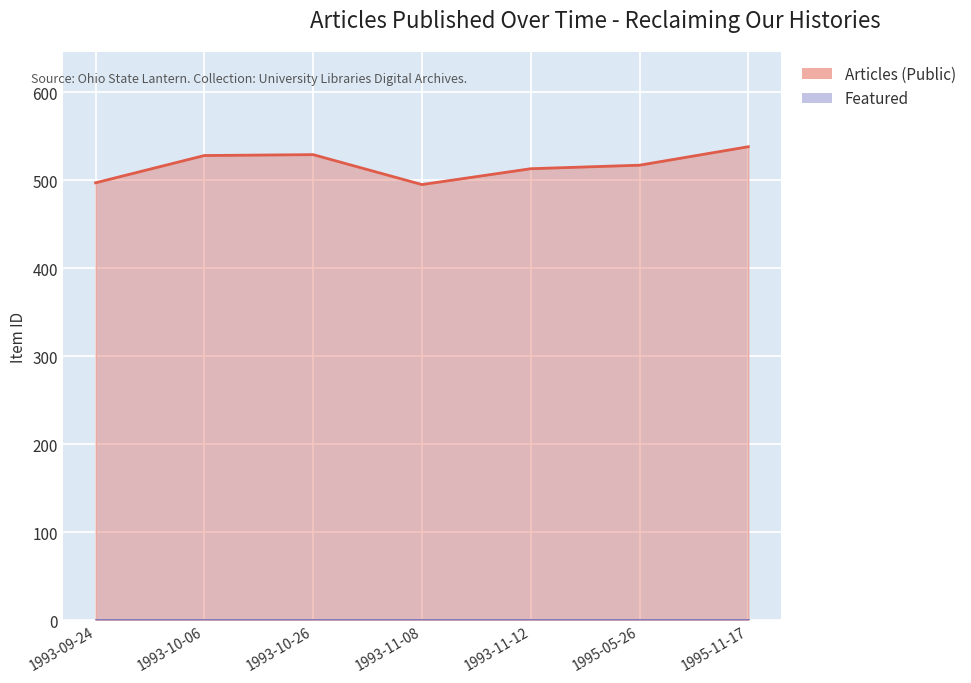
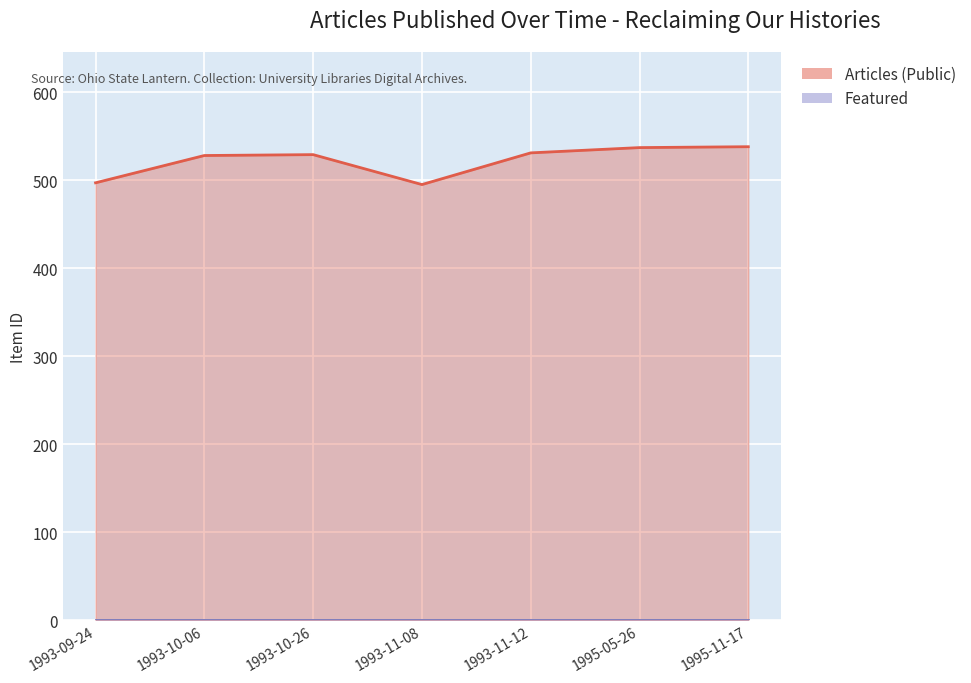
  {
    "Articles (Public)": {
      "1993-09-24": 500,
      "1993-10-06": 530,
      "1993-10-26": 530,
      "1993-11-08": 500,
-     "1993-11-12": 510,
-     "1995-05-26": 520,
+     "1993-11-12": 530,
+     "1995-05-26": 540,
      "1995-11-17": 540
    },
    "Featured": {
      "1993-09-24": 0,
      "1993-10-06": 0,
      "1993-10-26": 0,
      "1993-11-08": 0,
      "1993-11-12": 0,
      "1995-05-26": 0,
      "1995-11-17": 0
    }
  }
